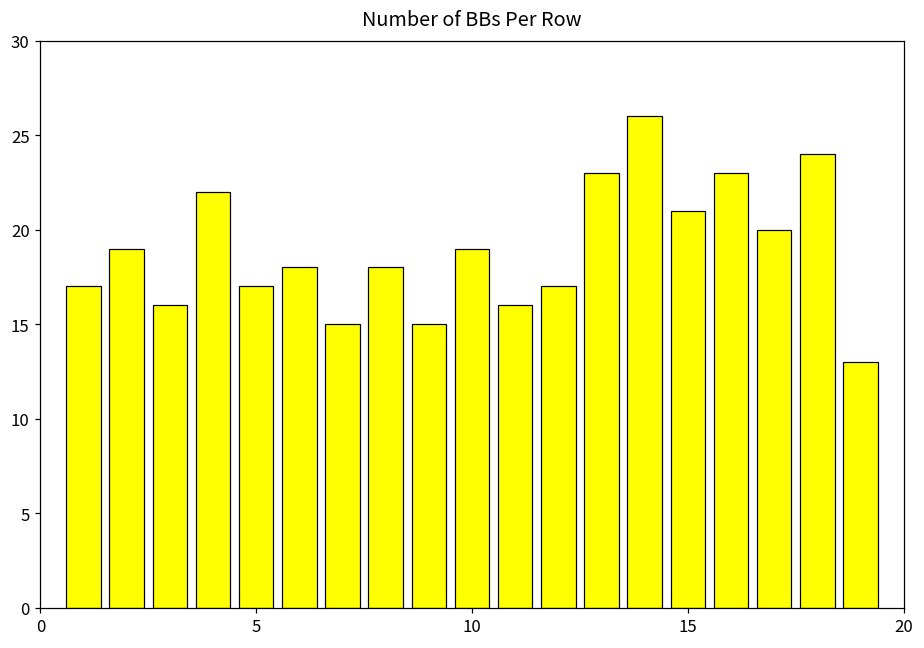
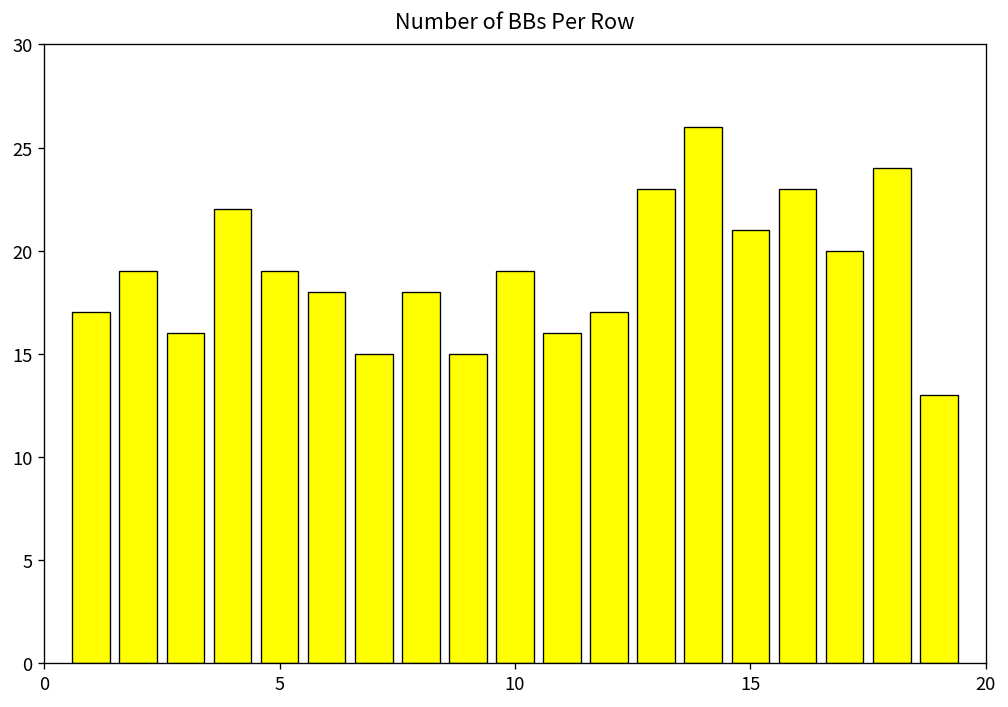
  {
-   "5": 17,
+   "5": 19,
    "10": 19,
    "15": 21
  }
